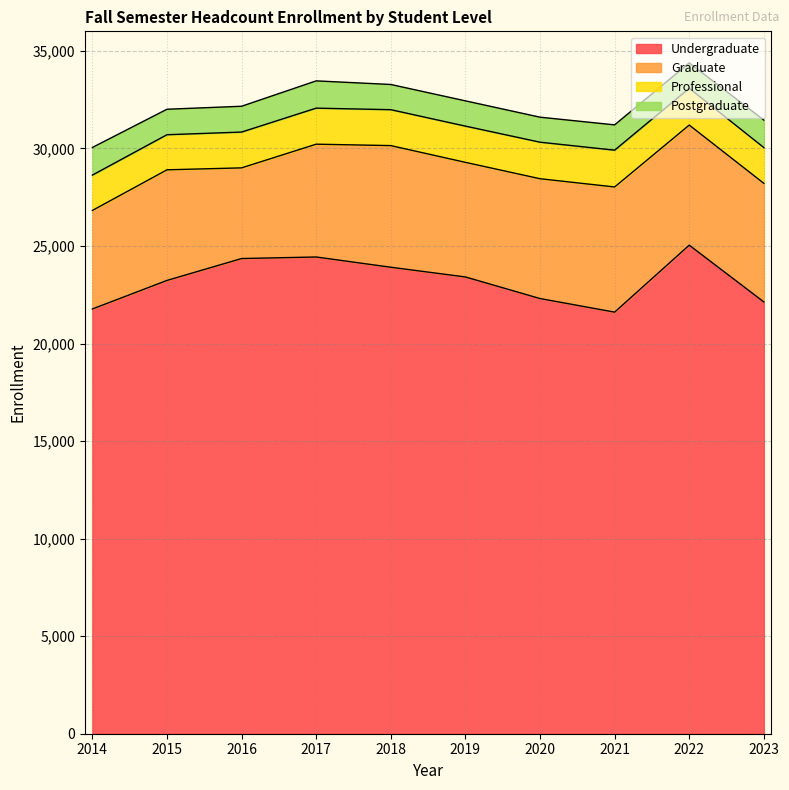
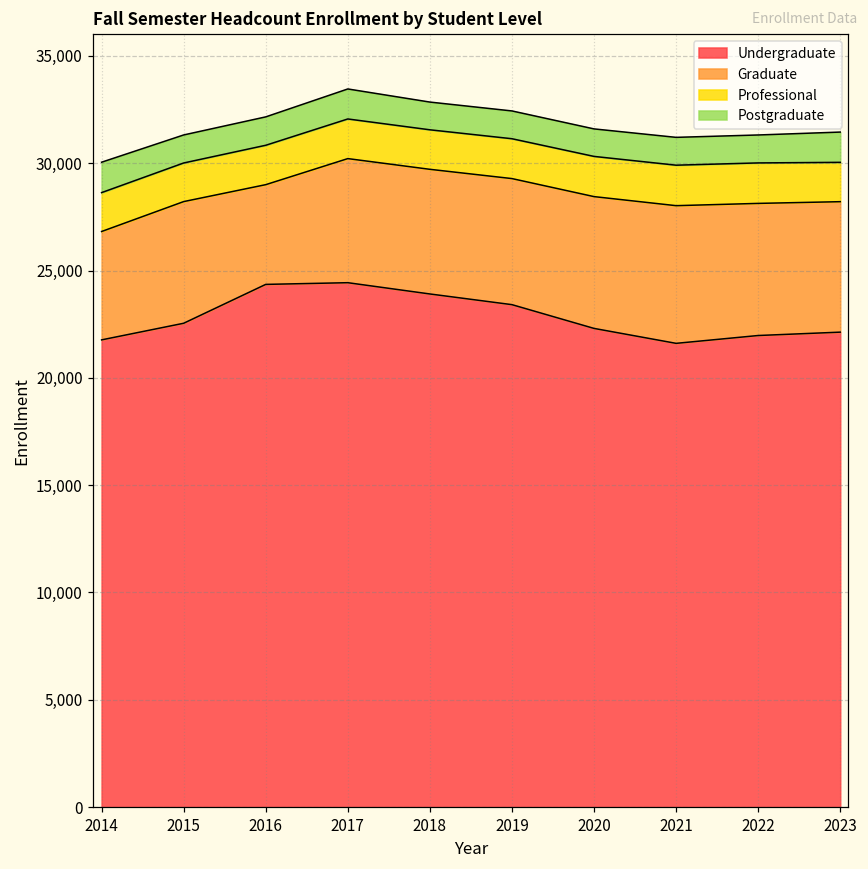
  {
    "Undergraduate": {
      "2014": "21,800",
-     "2015": "23,200",
+     "2015": "22,500",
      "2016": "24,400",
      "2017": "24,400",
      "2018": "23,900",
      "2019": "23,400",
      "2020": "22,300",
      "2021": "21,600",
-     "2022": "25,000",
+     "2022": "22,000",
      "2023": "22,100"
    },
    "Graduate": {
      "2014": "5,000",
      "2015": "5,700",
      "2016": "4,600",
      "2017": "5,800",
-     "2018": "6,200",
+     "2018": "5,800",
      "2019": "5,900",
      "2020": "6,100",
      "2021": "6,400",
      "2022": "6,200",
      "2023": "6,100"
    },
    "Professional": {
      "2014": "1,800",
      "2015": "1,800",
      "2016": "1,800",
      "2017": "1,800",
      "2018": "1,800",
      "2019": "1,900",
      "2020": "1,900",
      "2021": "1,900",
      "2023": "1,800"
    },
    "Postgraduate": {
      "2014": "1,400",
      "2015": "1,300",
      "2016": "1,300",
      "2017": "1,400",
      "2018": "1,300",
      "2019": "1,300",
      "2020": "1,300",
      "2021": "1,300",
      "2023": "1,400"
    }
  }
